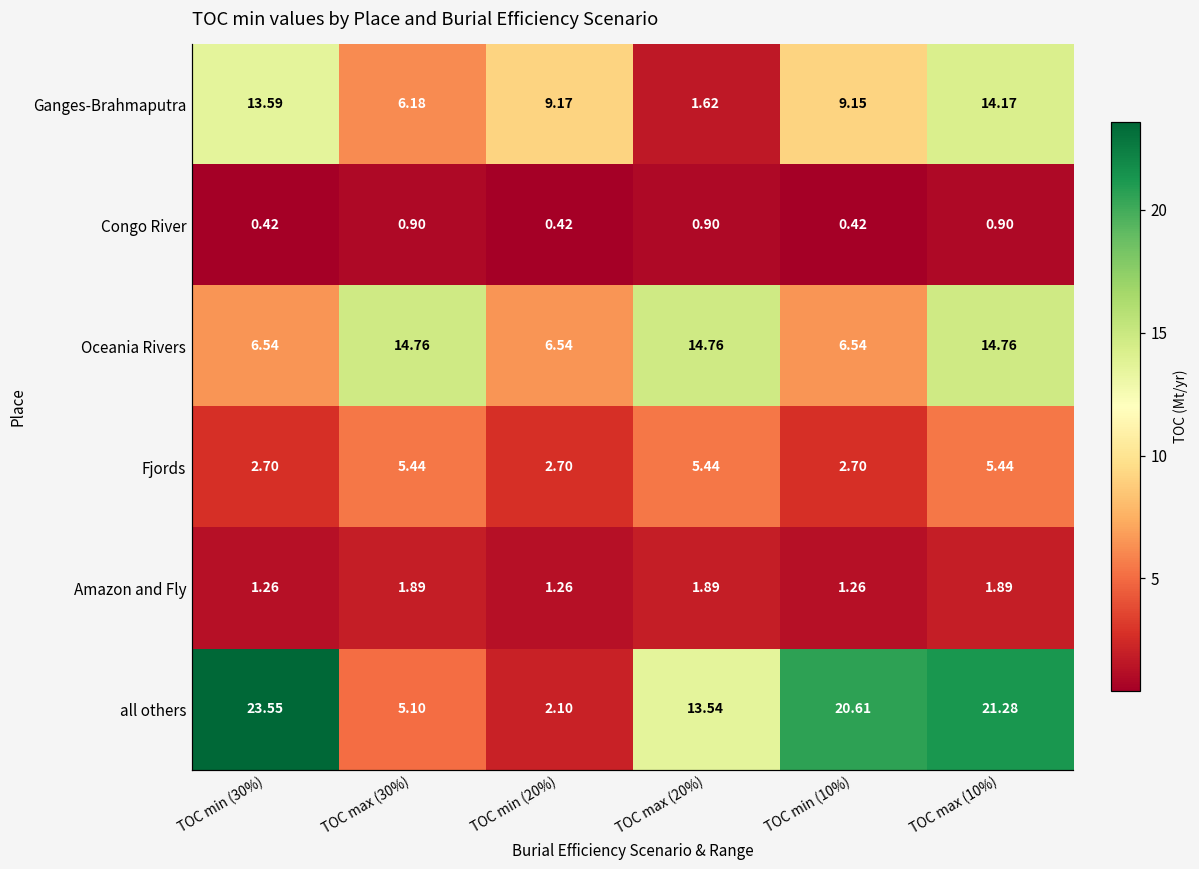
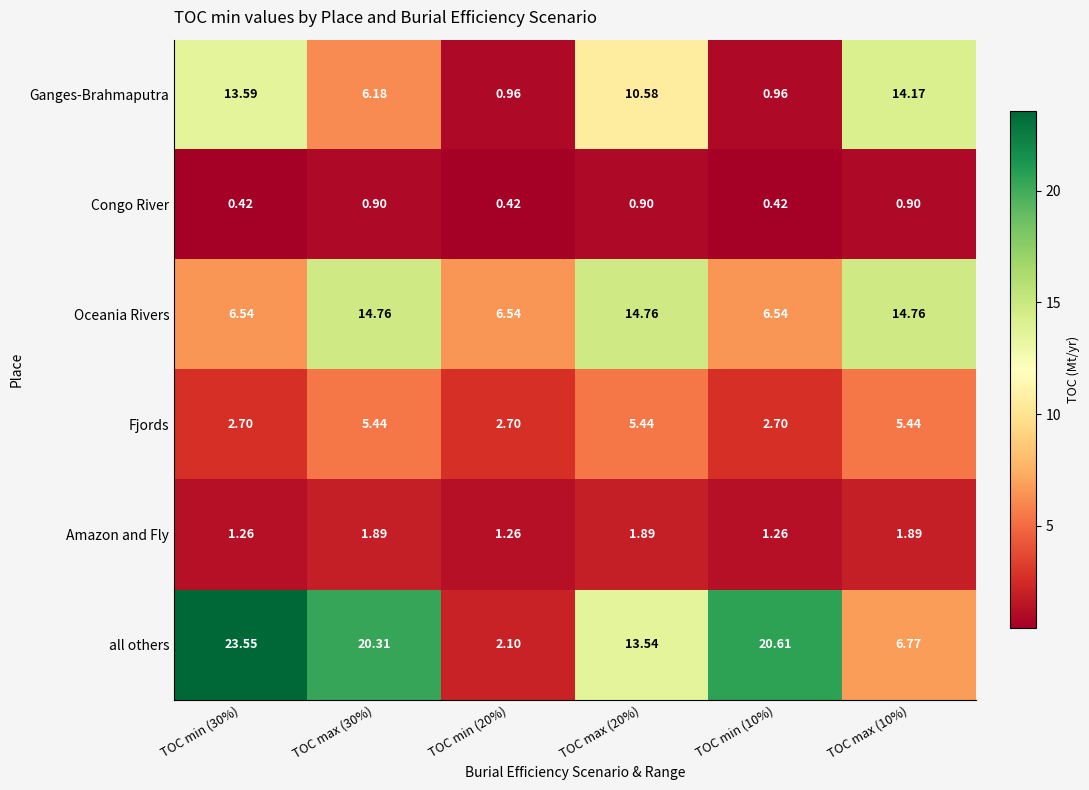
  {
    "Ganges-Brahmaputra": {
      "TOC min (30%)": 13.59,
      "TOC max (30%)": 6.18,
-     "TOC min (20%)": 9.17,
-     "TOC max (20%)": 1.62,
-     "TOC min (10%)": 9.15,
+     "TOC min (20%)": 0.96,
+     "TOC max (20%)": 10.58,
+     "TOC min (10%)": 0.96,
      "TOC max (10%)": 14.17
    },
    "Congo River": {
      "TOC min (30%)": 0.42,
      "TOC max (30%)": 0.90,
      "TOC min (20%)": 0.42,
      "TOC max (20%)": 0.90,
      "TOC min (10%)": 0.42,
      "TOC max (10%)": 0.90
    },
    "Oceania Rivers": {
      "TOC min (30%)": 6.54,
      "TOC max (30%)": 14.76,
      "TOC min (20%)": 6.54,
      "TOC max (20%)": 14.76,
      "TOC min (10%)": 6.54,
      "TOC max (10%)": 14.76
    },
    "Fjords": {
      "TOC min (30%)": 2.70,
      "TOC max (30%)": 5.44,
      "TOC min (20%)": 2.70,
      "TOC max (20%)": 5.44,
      "TOC min (10%)": 2.70,
      "TOC max (10%)": 5.44
    },
    "Amazon and Fly": {
      "TOC min (30%)": 1.26,
      "TOC max (30%)": 1.89,
      "TOC min (20%)": 1.26,
      "TOC max (20%)": 1.89,
      "TOC min (10%)": 1.26,
      "TOC max (10%)": 1.89
    },
    "all others": {
      "TOC min (30%)": 23.55,
-     "TOC max (30%)": 5.10,
+     "TOC max (30%)": 20.31,
      "TOC min (20%)": 2.10,
      "TOC max (20%)": 13.54,
      "TOC min (10%)": 20.61,
-     "TOC max (10%)": 21.28
+     "TOC max (10%)": 6.77
    }
  }
